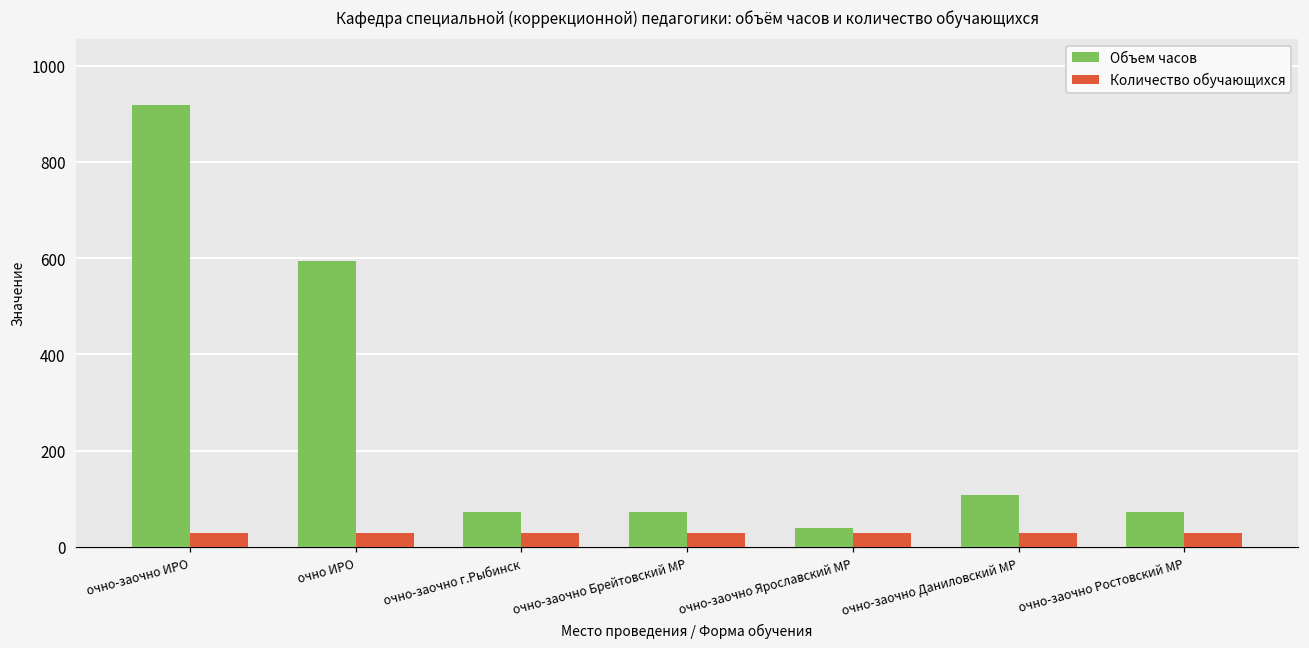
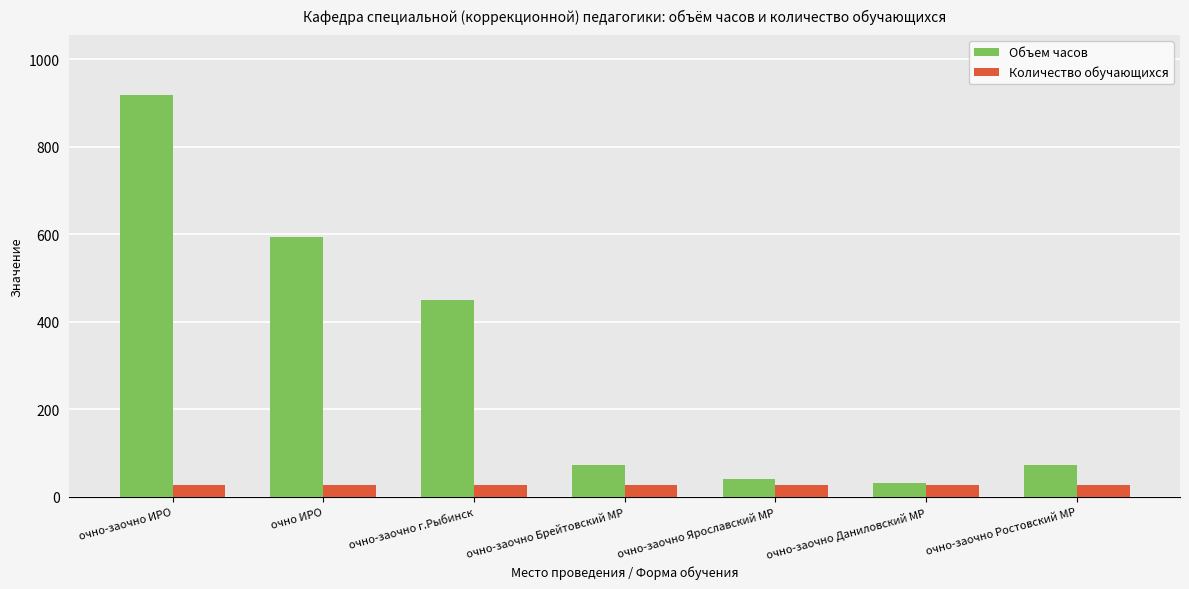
  {
    "Объем часов": {
      "очно-заочно ИРО": 920,
      "очно ИРО": 590,
-     "очно-заочно г.Рыбинск": 70,
+     "очно-заочно г.Рыбинск": 450,
      "очно-заочно Брейтовский МР": 70,
      "очно-заочно Ярославский МР": 40,
-     "очно-заочно Даниловский МР": 110,
+     "очно-заочно Даниловский МР": 30,
      "очно-заочно Ростовский МР": 70
    },
    "Количество обучающихся": {
      "очно-заочно ИРО": 30,
      "очно ИРО": 30,
      "очно-заочно г.Рыбинск": 30,
      "очно-заочно Брейтовский МР": 30,
      "очно-заочно Ярославский МР": 30,
      "очно-заочно Даниловский МР": 30,
      "очно-заочно Ростовский МР": 30
    }
  }
